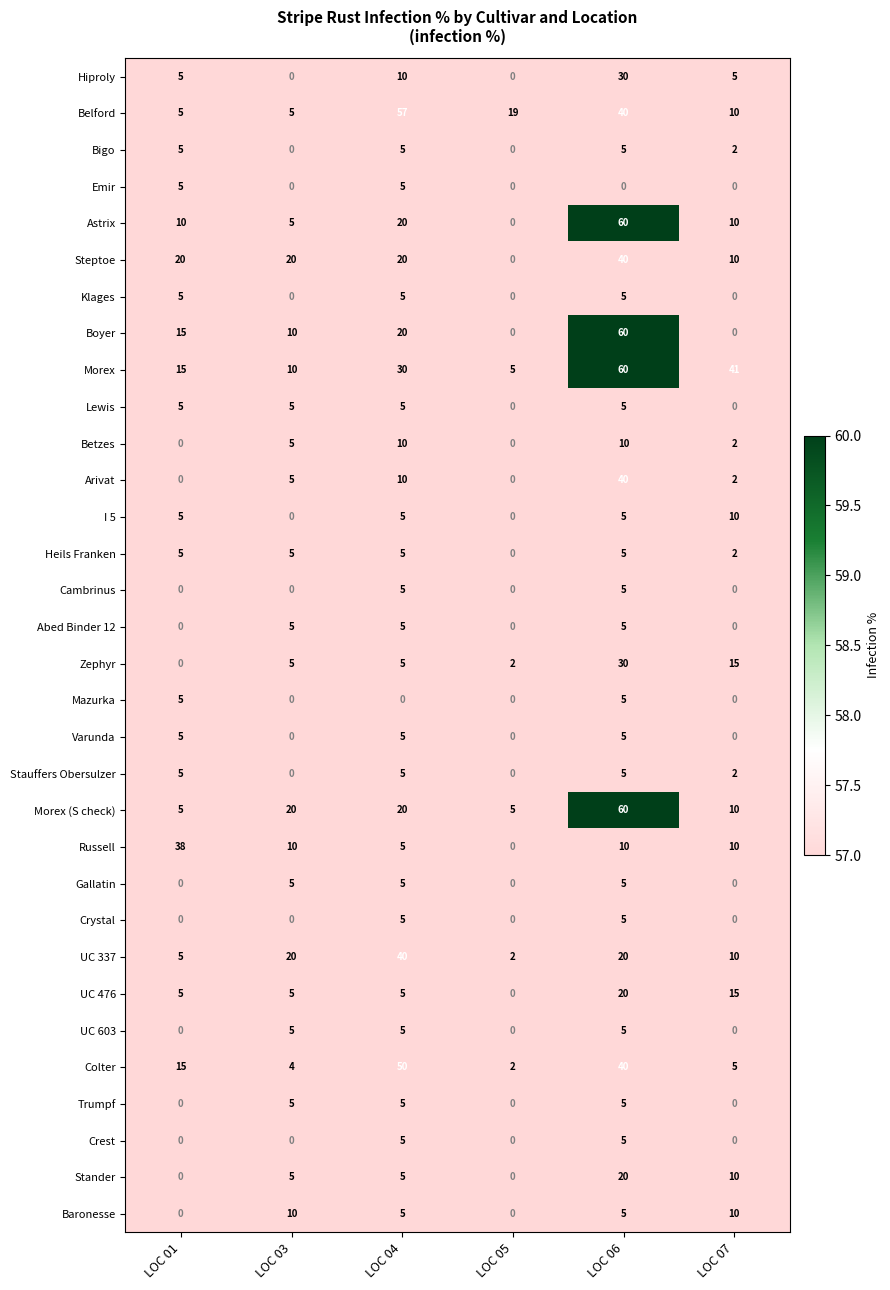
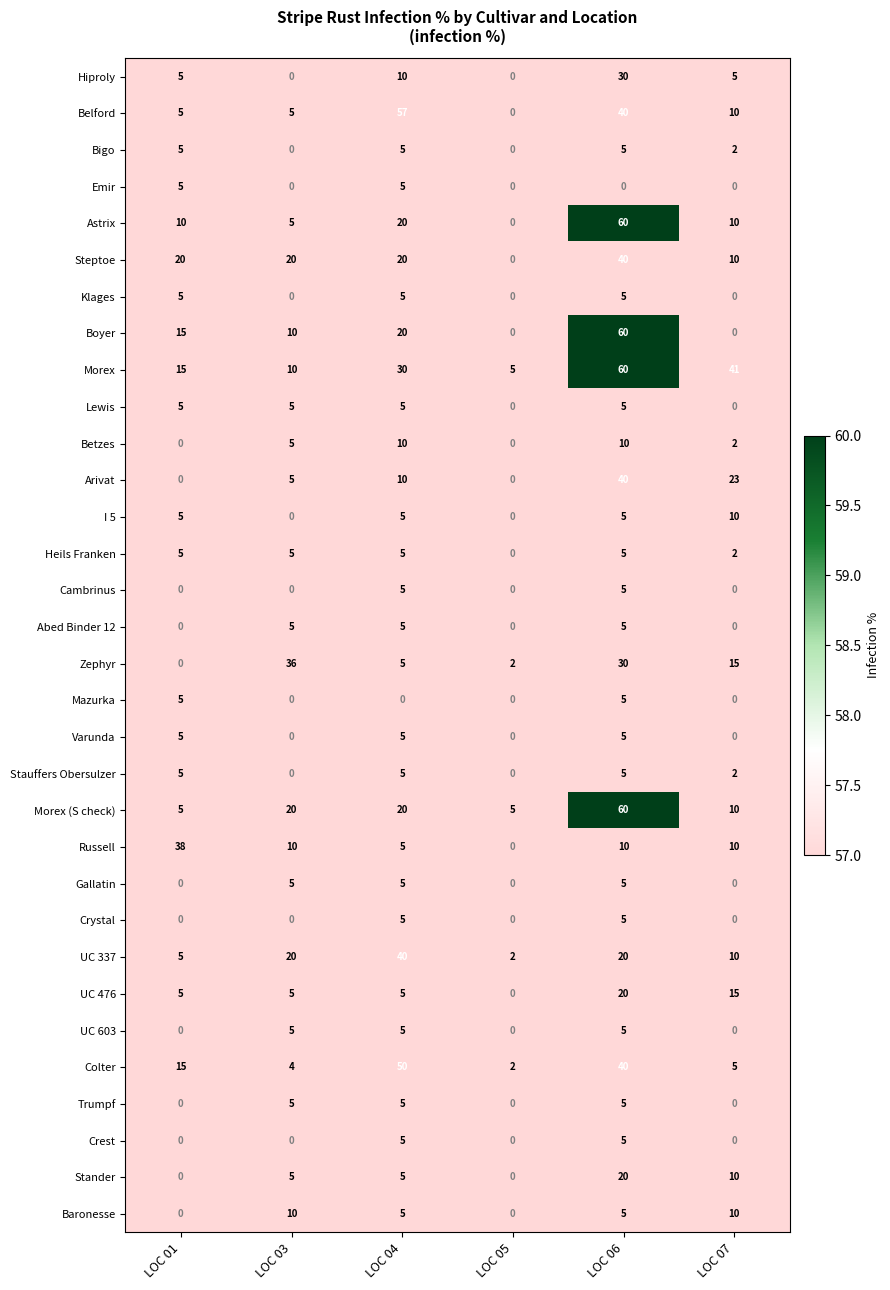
  {
    "Hiproly": {
      "LOC 01": 5,
      "LOC 03": 0,
      "LOC 04": 10,
      "LOC 05": 0,
      "LOC 06": 30,
      "LOC 07": 5
    },
    "Belford": {
      "LOC 01": 5,
      "LOC 03": 5,
-     "LOC 05": 19,
+     "LOC 05": 0,
      "LOC 07": 10
    },
    "Bigo": {
      "LOC 01": 5,
      "LOC 03": 0,
      "LOC 04": 5,
      "LOC 05": 0,
      "LOC 06": 5,
      "LOC 07": 2
    },
    "Emir": {
      "LOC 01": 5,
      "LOC 03": 0,
      "LOC 04": 5,
      "LOC 05": 0,
      "LOC 06": 0,
      "LOC 07": 0
    },
    "Astrix": {
      "LOC 01": 10,
      "LOC 03": 5,
      "LOC 04": 20,
      "LOC 05": 0,
      "LOC 06": 60,
      "LOC 07": 10
    },
    "Steptoe": {
      "LOC 01": 20,
      "LOC 03": 20,
      "LOC 04": 20,
      "LOC 05": 0,
      "LOC 07": 10
    },
    "Klages": {
      "LOC 01": 5,
      "LOC 03": 0,
      "LOC 04": 5,
      "LOC 05": 0,
      "LOC 06": 5,
      "LOC 07": 0
    },
    "Boyer": {
      "LOC 01": 15,
      "LOC 03": 10,
      "LOC 04": 20,
      "LOC 05": 0,
      "LOC 06": 60,
      "LOC 07": 0
    },
    "Morex": {
      "LOC 01": 15,
      "LOC 03": 10,
      "LOC 04": 30,
      "LOC 05": 5,
      "LOC 06": 60
    },
    "Lewis": {
      "LOC 01": 5,
      "LOC 03": 5,
      "LOC 04": 5,
      "LOC 05": 0,
      "LOC 06": 5,
      "LOC 07": 0
    },
    "Betzes": {
      "LOC 01": 0,
      "LOC 03": 5,
      "LOC 04": 10,
      "LOC 05": 0,
      "LOC 06": 10,
      "LOC 07": 2
    },
    "Arivat": {
      "LOC 01": 0,
      "LOC 03": 5,
      "LOC 04": 10,
      "LOC 05": 0,
-     "LOC 07": 2
+     "LOC 07": 23
    },
    "I 5": {
      "LOC 01": 5,
      "LOC 03": 0,
      "LOC 04": 5,
      "LOC 05": 0,
      "LOC 06": 5,
      "LOC 07": 10
    },
    "Heils Franken": {
      "LOC 01": 5,
      "LOC 03": 5,
      "LOC 04": 5,
      "LOC 05": 0,
      "LOC 06": 5,
      "LOC 07": 2
    },
    "Cambrinus": {
      "LOC 01": 0,
      "LOC 03": 0,
      "LOC 04": 5,
      "LOC 05": 0,
      "LOC 06": 5,
      "LOC 07": 0
    },
    "Abed Binder 12": {
      "LOC 01": 0,
      "LOC 03": 5,
      "LOC 04": 5,
      "LOC 05": 0,
      "LOC 06": 5,
      "LOC 07": 0
    },
    "Zephyr": {
      "LOC 01": 0,
-     "LOC 03": 5,
+     "LOC 03": 36,
      "LOC 04": 5,
      "LOC 05": 2,
      "LOC 06": 30,
      "LOC 07": 15
    },
    "Mazurka": {
      "LOC 01": 5,
      "LOC 03": 0,
      "LOC 04": 0,
      "LOC 05": 0,
      "LOC 06": 5,
      "LOC 07": 0
    },
    "Varunda": {
      "LOC 01": 5,
      "LOC 03": 0,
      "LOC 04": 5,
      "LOC 05": 0,
      "LOC 06": 5,
      "LOC 07": 0
    },
    "Stauffers Obersulzer": {
      "LOC 01": 5,
      "LOC 03": 0,
      "LOC 04": 5,
      "LOC 05": 0,
      "LOC 06": 5,
      "LOC 07": 2
    },
    "Morex (S check)": {
      "LOC 01": 5,
      "LOC 03": 20,
      "LOC 04": 20,
      "LOC 05": 5,
      "LOC 06": 60,
      "LOC 07": 10
    },
    "Russell": {
      "LOC 01": 38,
      "LOC 03": 10,
      "LOC 04": 5,
      "LOC 05": 0,
      "LOC 06": 10,
      "LOC 07": 10
    },
    "Gallatin": {
      "LOC 01": 0,
      "LOC 03": 5,
      "LOC 04": 5,
      "LOC 05": 0,
      "LOC 06": 5,
      "LOC 07": 0
    },
    "Crystal": {
      "LOC 01": 0,
      "LOC 03": 0,
      "LOC 04": 5,
      "LOC 05": 0,
      "LOC 06": 5,
      "LOC 07": 0
    },
    "UC 337": {
      "LOC 01": 5,
      "LOC 03": 20,
      "LOC 05": 2,
      "LOC 06": 20,
      "LOC 07": 10
    },
    "UC 476": {
      "LOC 01": 5,
      "LOC 03": 5,
      "LOC 04": 5,
      "LOC 05": 0,
      "LOC 06": 20,
      "LOC 07": 15
    },
    "UC 603": {
      "LOC 01": 0,
      "LOC 03": 5,
      "LOC 04": 5,
      "LOC 05": 0,
      "LOC 06": 5,
      "LOC 07": 0
    },
    "Colter": {
      "LOC 01": 15,
      "LOC 03": 4,
      "LOC 05": 2,
      "LOC 07": 5
    },
    "Trumpf": {
      "LOC 01": 0,
      "LOC 03": 5,
      "LOC 04": 5,
      "LOC 05": 0,
      "LOC 06": 5,
      "LOC 07": 0
    },
    "Crest": {
      "LOC 01": 0,
      "LOC 03": 0,
      "LOC 04": 5,
      "LOC 05": 0,
      "LOC 06": 5,
      "LOC 07": 0
    },
    "Stander": {
      "LOC 01": 0,
      "LOC 03": 5,
      "LOC 04": 5,
      "LOC 05": 0,
      "LOC 06": 20,
      "LOC 07": 10
    },
    "Baronesse": {
      "LOC 01": 0,
      "LOC 03": 10,
      "LOC 04": 5,
      "LOC 05": 0,
      "LOC 06": 5,
      "LOC 07": 10
    }
  }
